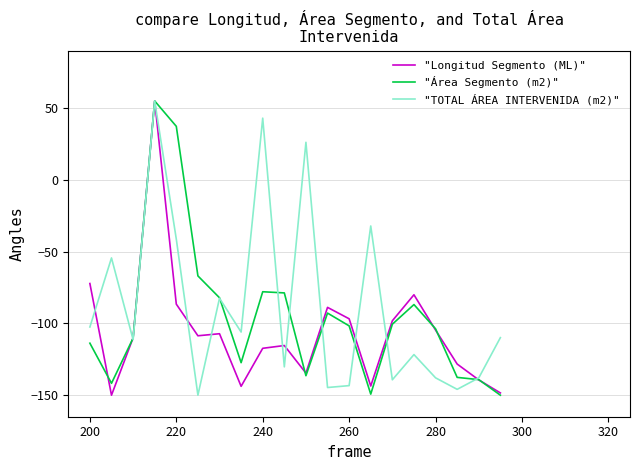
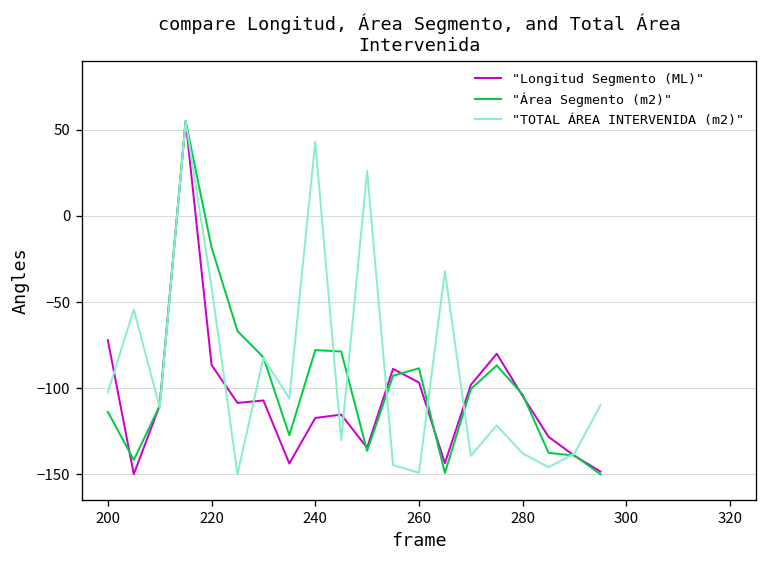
  {
    "\"Longitud Segmento (ML)\"": {
      "200": -72,
      "220": -87,
      "240": -117,
      "260": -97
    },
    "\"Área Segmento (m2)\"": {
      "200": -114,
-     "220": 37,
+     "220": -18,
      "240": -78,
-     "260": -102
+     "260": -88
    },
    "\"TOTAL ÁREA INTERVENIDA (m2)\"": {
      "200": -102,
      "220": -41,
      "240": 43,
-     "260": -143,
+     "260": -149,
      "280": -138
    }
  }
